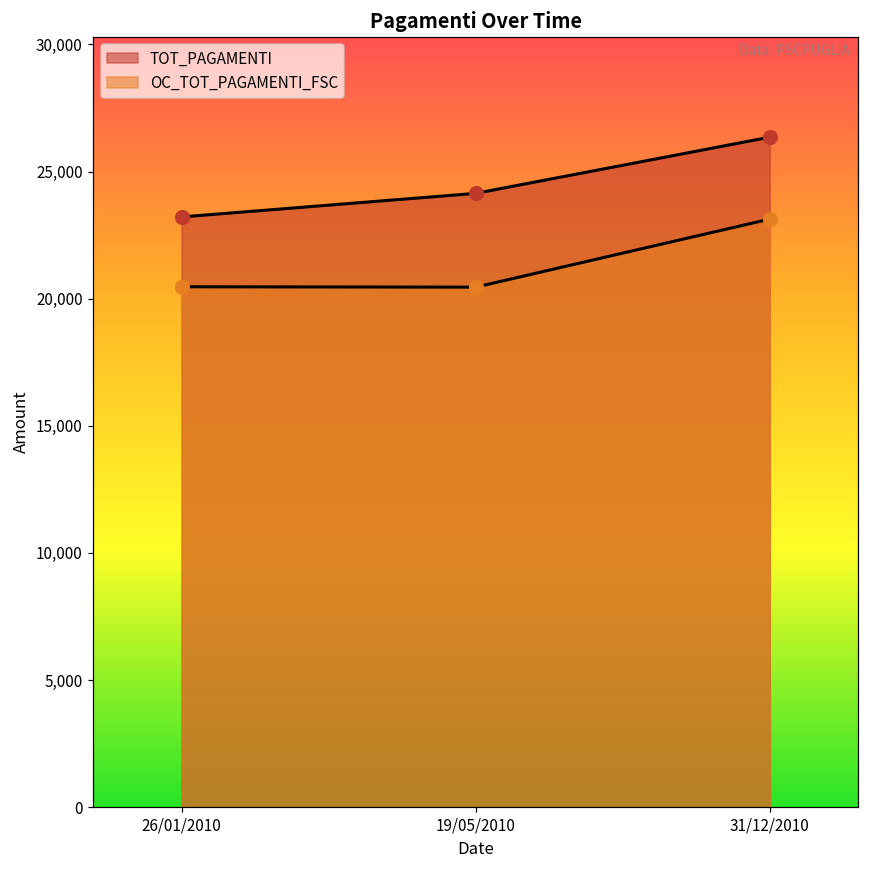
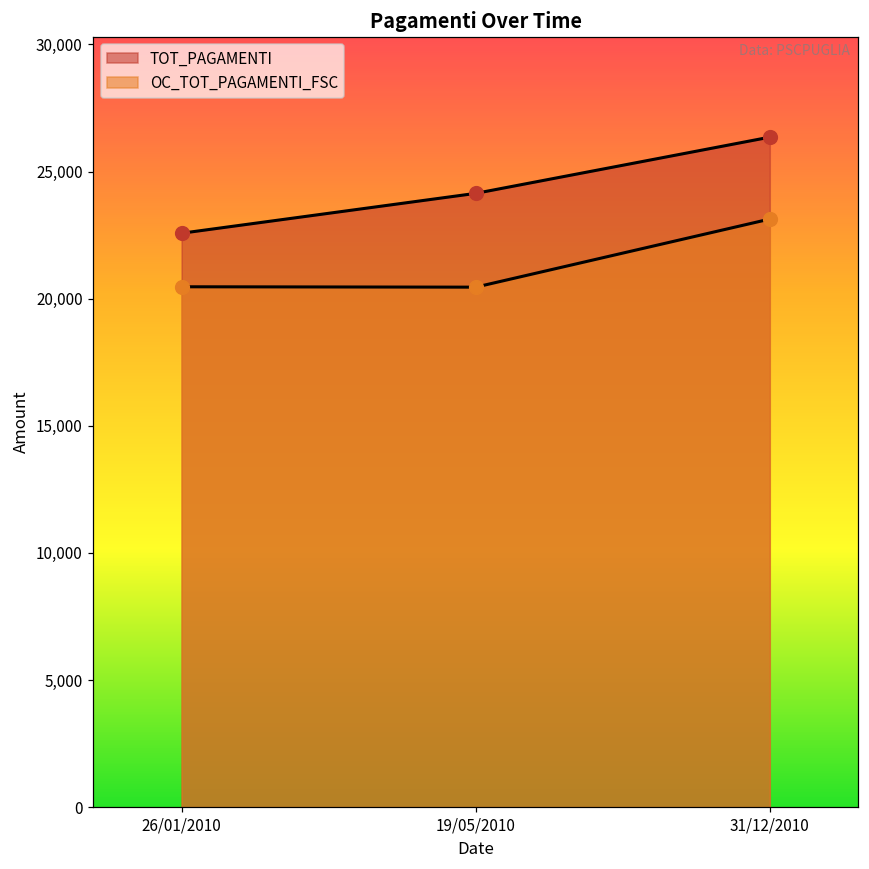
  {
    "TOT_PAGAMENTI": {
-     "26/01/2010": "23,200",
+     "26/01/2010": "22,600",
      "19/05/2010": "24,100",
      "31/12/2010": "26,400"
    },
    "OC_TOT_PAGAMENTI_FSC": {
      "26/01/2010": "20,500",
      "19/05/2010": "20,500",
      "31/12/2010": "23,100"
    }
  }
